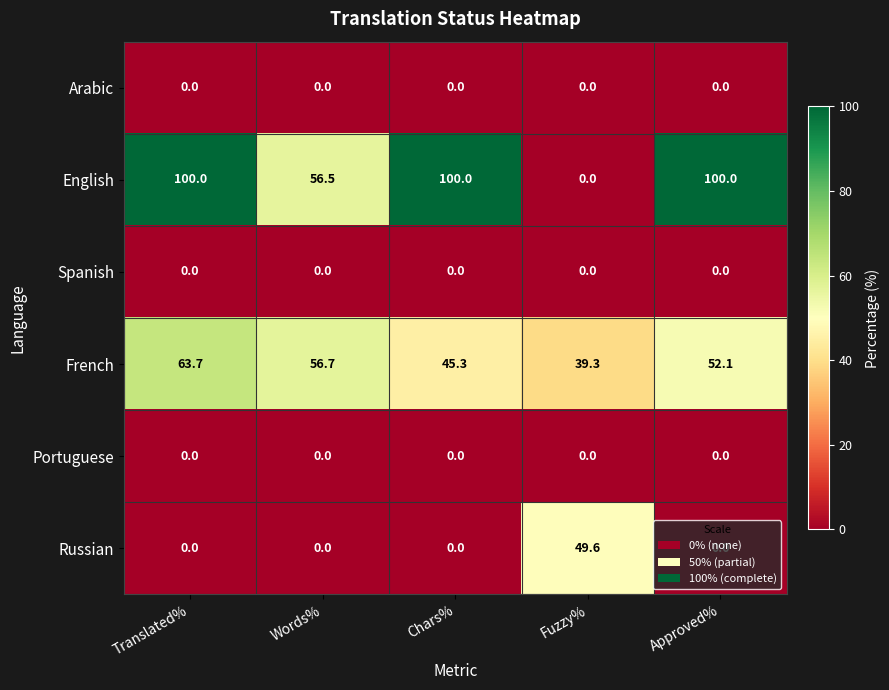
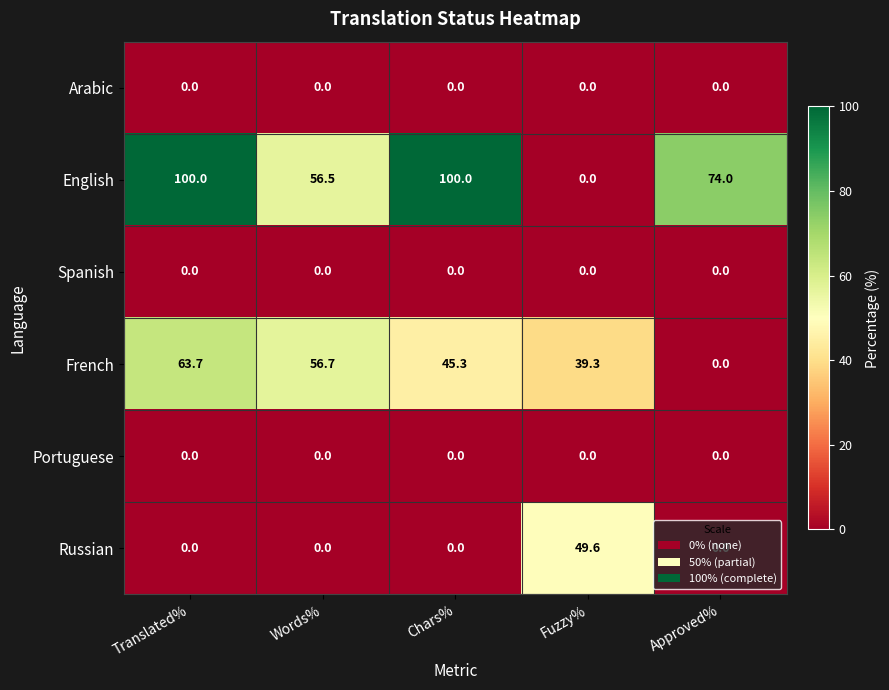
  {
    "Arabic": {
      "Translated%": 0.0,
      "Words%": 0.0,
      "Chars%": 0.0,
      "Fuzzy%": 0.0,
      "Approved%": 0.0
    },
    "English": {
      "Translated%": 100.0,
      "Words%": 56.5,
      "Chars%": 100.0,
      "Fuzzy%": 0.0,
-     "Approved%": 100.0
+     "Approved%": 74.0
    },
    "Spanish": {
      "Translated%": 0.0,
      "Words%": 0.0,
      "Chars%": 0.0,
      "Fuzzy%": 0.0,
      "Approved%": 0.0
    },
    "French": {
      "Translated%": 63.7,
      "Words%": 56.7,
      "Chars%": 45.3,
      "Fuzzy%": 39.3,
-     "Approved%": 52.1
+     "Approved%": 0.0
    },
    "Portuguese": {
      "Translated%": 0.0,
      "Words%": 0.0,
      "Chars%": 0.0,
      "Fuzzy%": 0.0,
      "Approved%": 0.0
    },
    "Russian": {
      "Translated%": 0.0,
      "Words%": 0.0,
      "Chars%": 0.0,
      "Fuzzy%": 49.6
    }
  }
